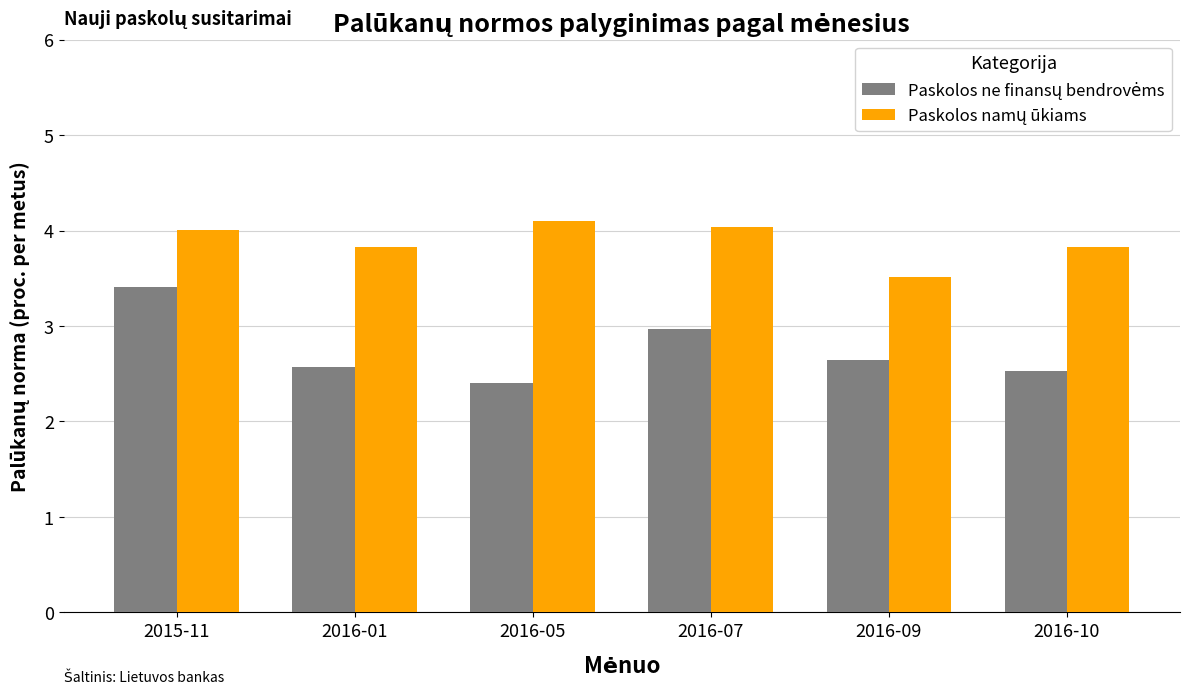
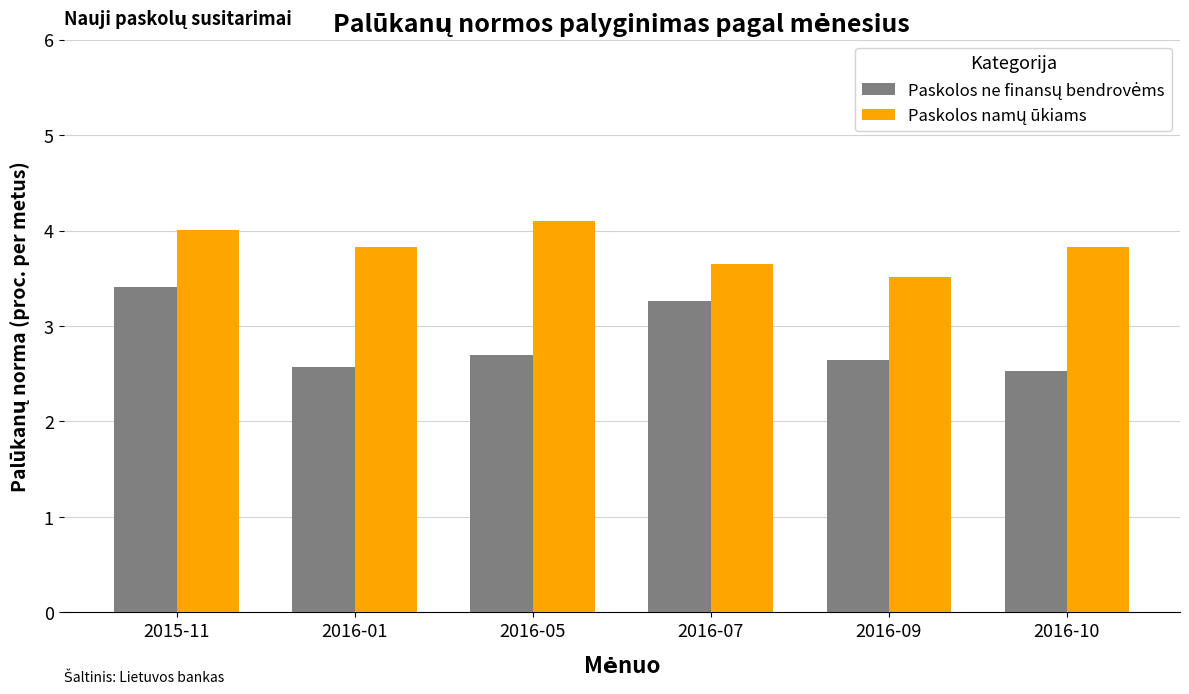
  {
    "Paskolos ne finansų bendrovėms": {
      "2015-11": 3.4,
      "2016-01": 2.6,
-     "2016-05": 2.4,
-     "2016-07": 3.0,
+     "2016-05": 2.7,
+     "2016-07": 3.3,
      "2016-09": 2.6,
      "2016-10": 2.5
    },
    "Paskolos namų ūkiams": {
      "2015-11": 4.0,
      "2016-01": 3.8,
      "2016-05": 4.1,
-     "2016-07": 4.0,
+     "2016-07": 3.7,
      "2016-09": 3.5,
      "2016-10": 3.8
    }
  }
